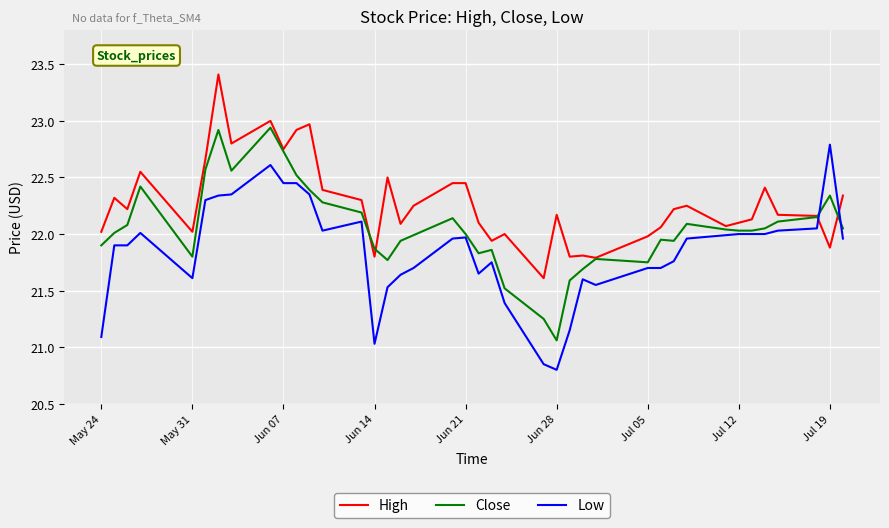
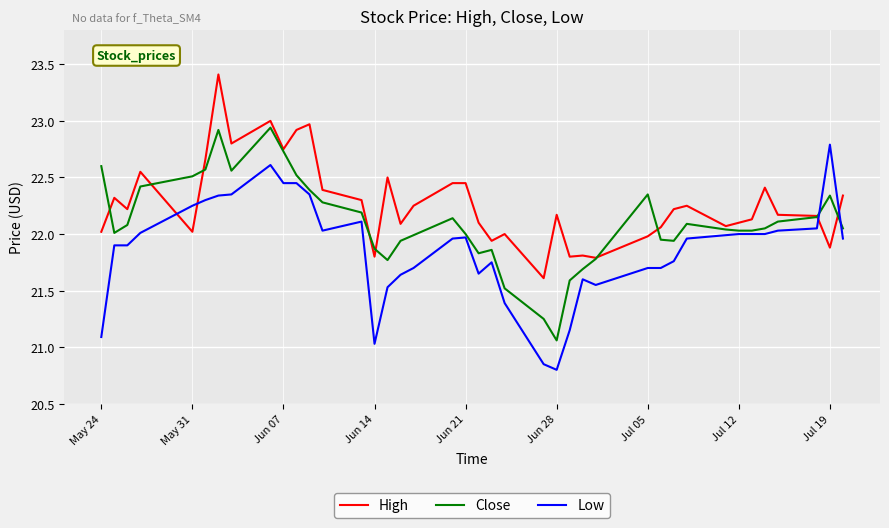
  {
    "High": {
      "May 24": 22.02,
      "May 31": 22.02,
      "Jun 14": 21.80,
      "Jun 21": 22.45,
      "Jun 28": 22.17,
      "Jul 05": 21.98,
      "Jul 12": 22.10,
      "Jul 19": 21.88
    },
    "Close": {
-     "May 24": 21.9,
-     "May 31": 21.80,
+     "May 24": 22.6,
+     "May 31": 22.51,
      "Jun 14": 21.87,
      "Jun 21": 22.00,
      "Jun 28": 21.06,
-     "Jul 05": 21.75,
+     "Jul 05": 22.35,
      "Jul 12": 22.03,
      "Jul 19": 22.34
    },
    "Low": {
      "May 24": 21.09,
-     "May 31": 21.61,
+     "May 31": 22.25,
      "Jun 07": 22.45,
      "Jun 14": 21.03,
      "Jun 21": 21.97,
      "Jun 28": 20.80,
      "Jul 05": 21.70,
      "Jul 12": 22.00,
      "Jul 19": 22.79
    }
  }
